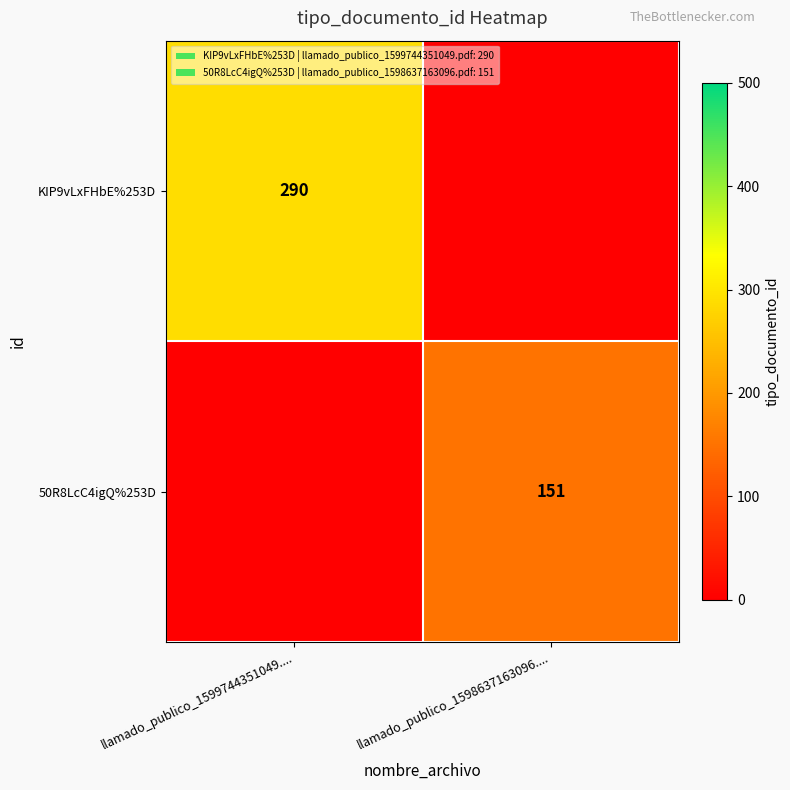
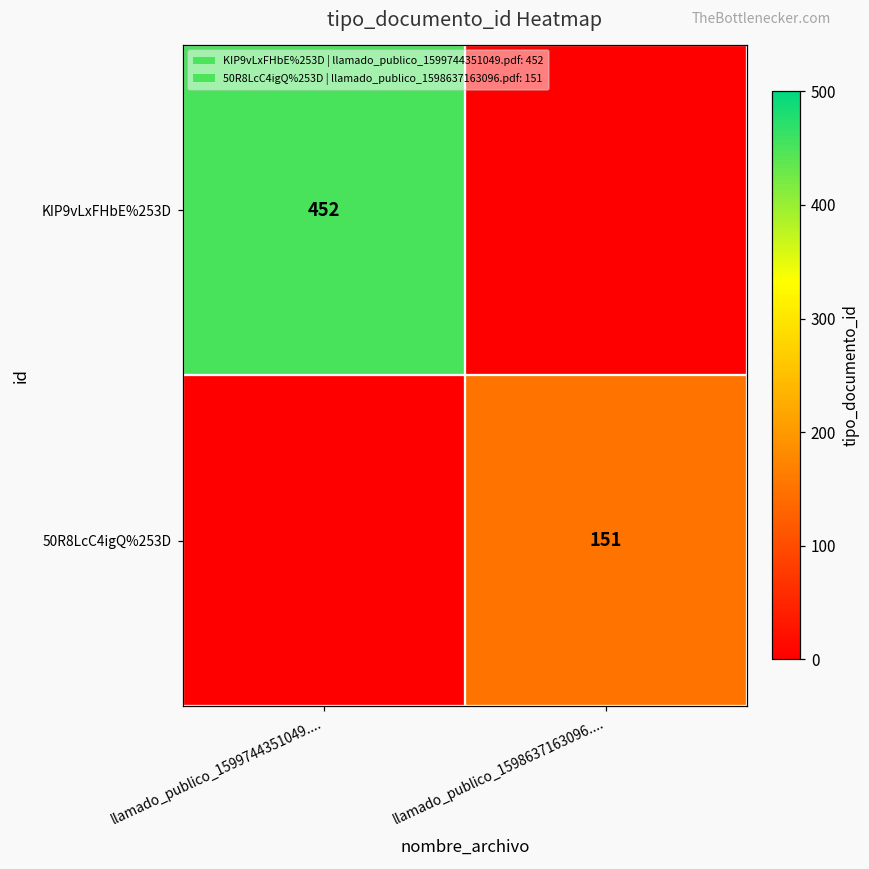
  {
    "KIP9vLxFHbE%253D": {
-     "llamado_publico_1599744351049....": 290
+     "llamado_publico_1599744351049....": 452
    },
    "50R8LcC4igQ%253D": {
      "llamado_publico_1598637163096....": 151
    }
  }
